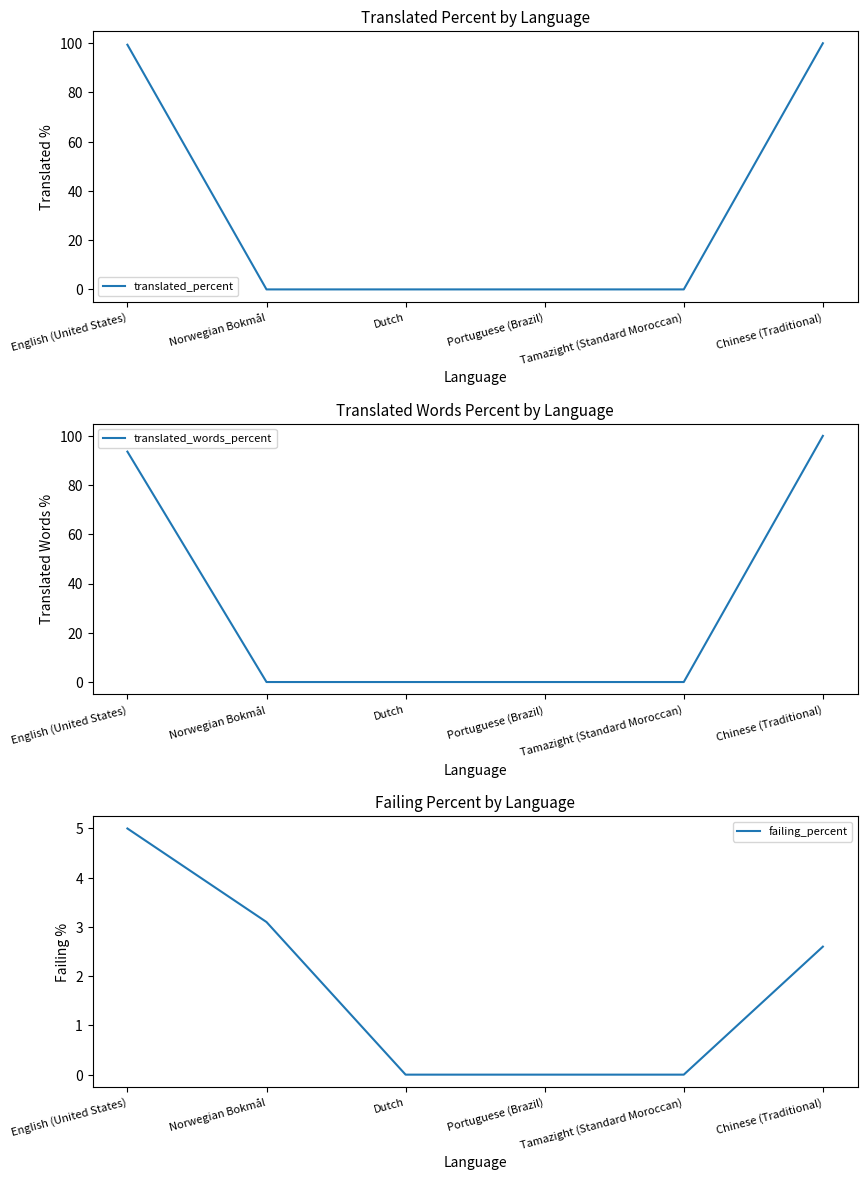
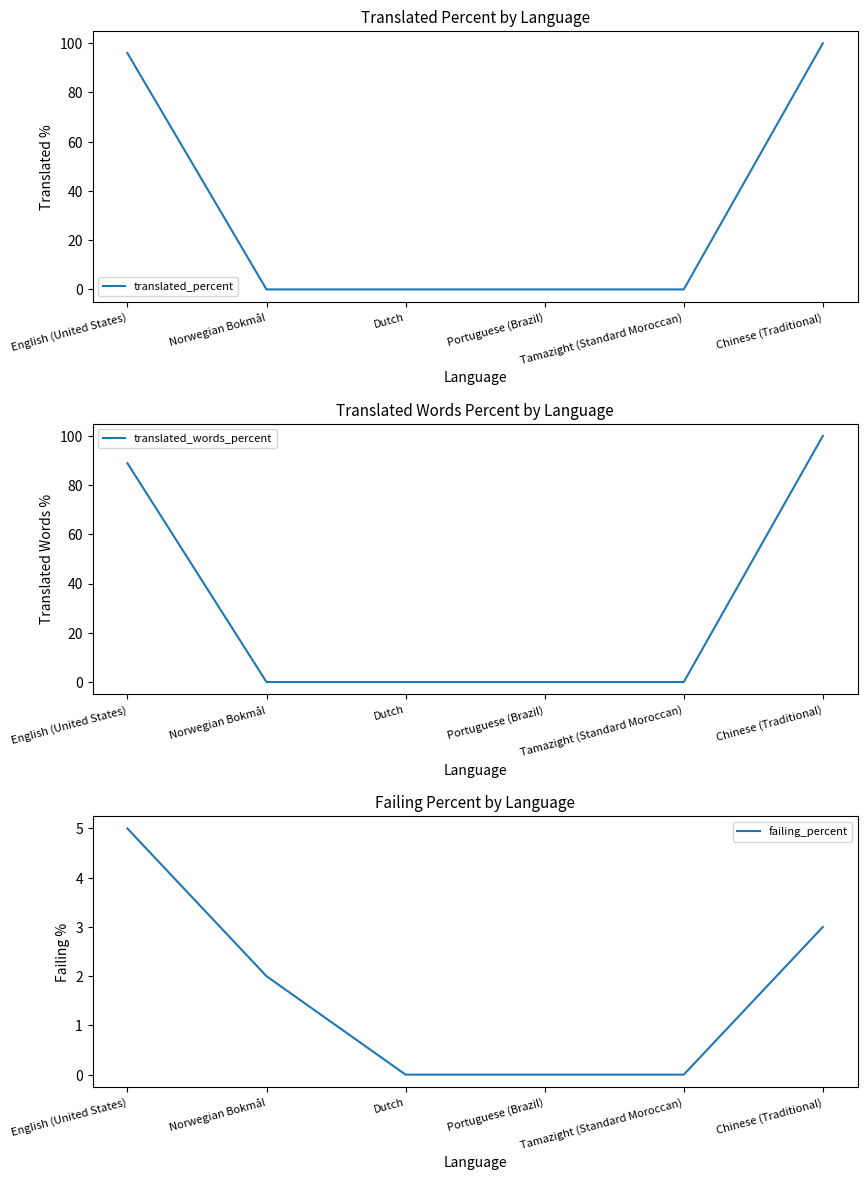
  {
    "Translated Percent by Language": {
-     "English (United States)": 99,
+     "English (United States)": 96,
      "Norwegian Bokmål": 0,
      "Dutch": 0,
      "Portuguese (Brazil)": 0,
      "Tamazight (Standard Moroccan)": 0,
      "Chinese (Traditional)": 100
    },
    "Translated Words Percent by Language": {
-     "English (United States)": 94,
+     "English (United States)": 89,
      "Norwegian Bokmål": 0,
      "Dutch": 0,
      "Portuguese (Brazil)": 0,
      "Tamazight (Standard Moroccan)": 0,
      "Chinese (Traditional)": 100
    },
    "Failing Percent by Language": {
      "English (United States)": 5.0,
-     "Norwegian Bokmål": 3.1,
+     "Norwegian Bokmål": 2.0,
      "Dutch": 0.0,
      "Portuguese (Brazil)": 0.0,
      "Tamazight (Standard Moroccan)": 0.0,
-     "Chinese (Traditional)": 2.6
+     "Chinese (Traditional)": 3.0
    }
  }
